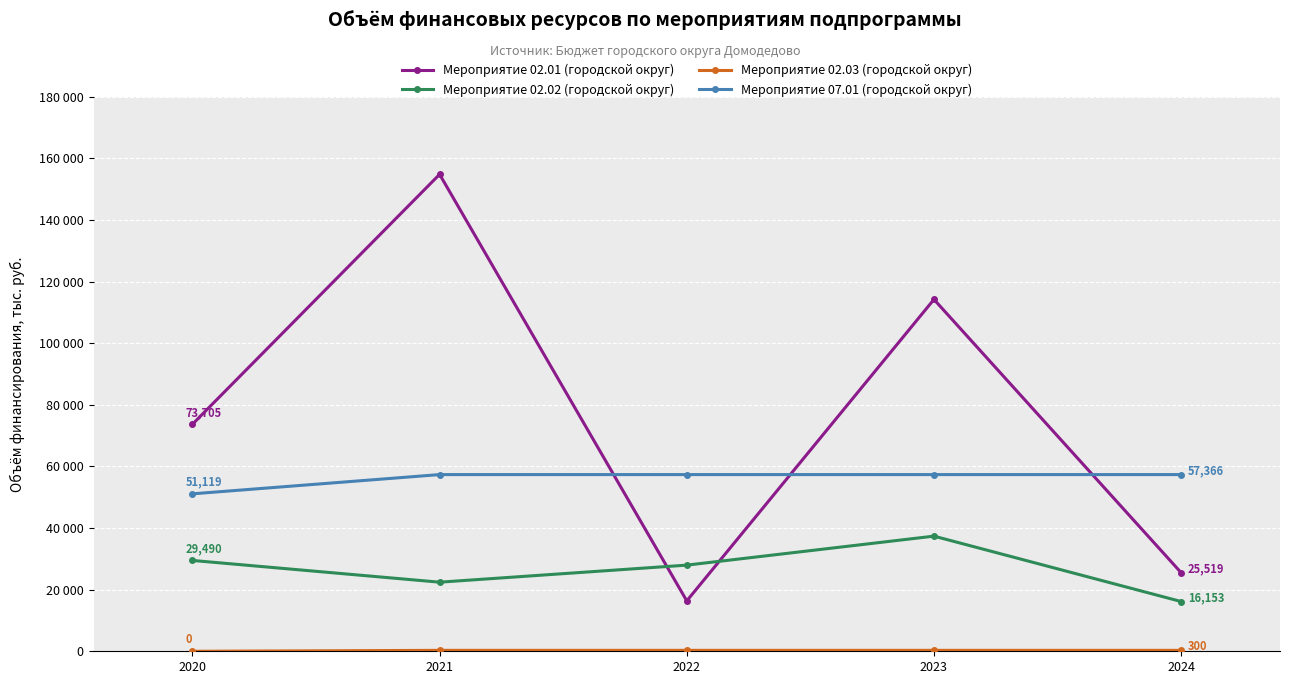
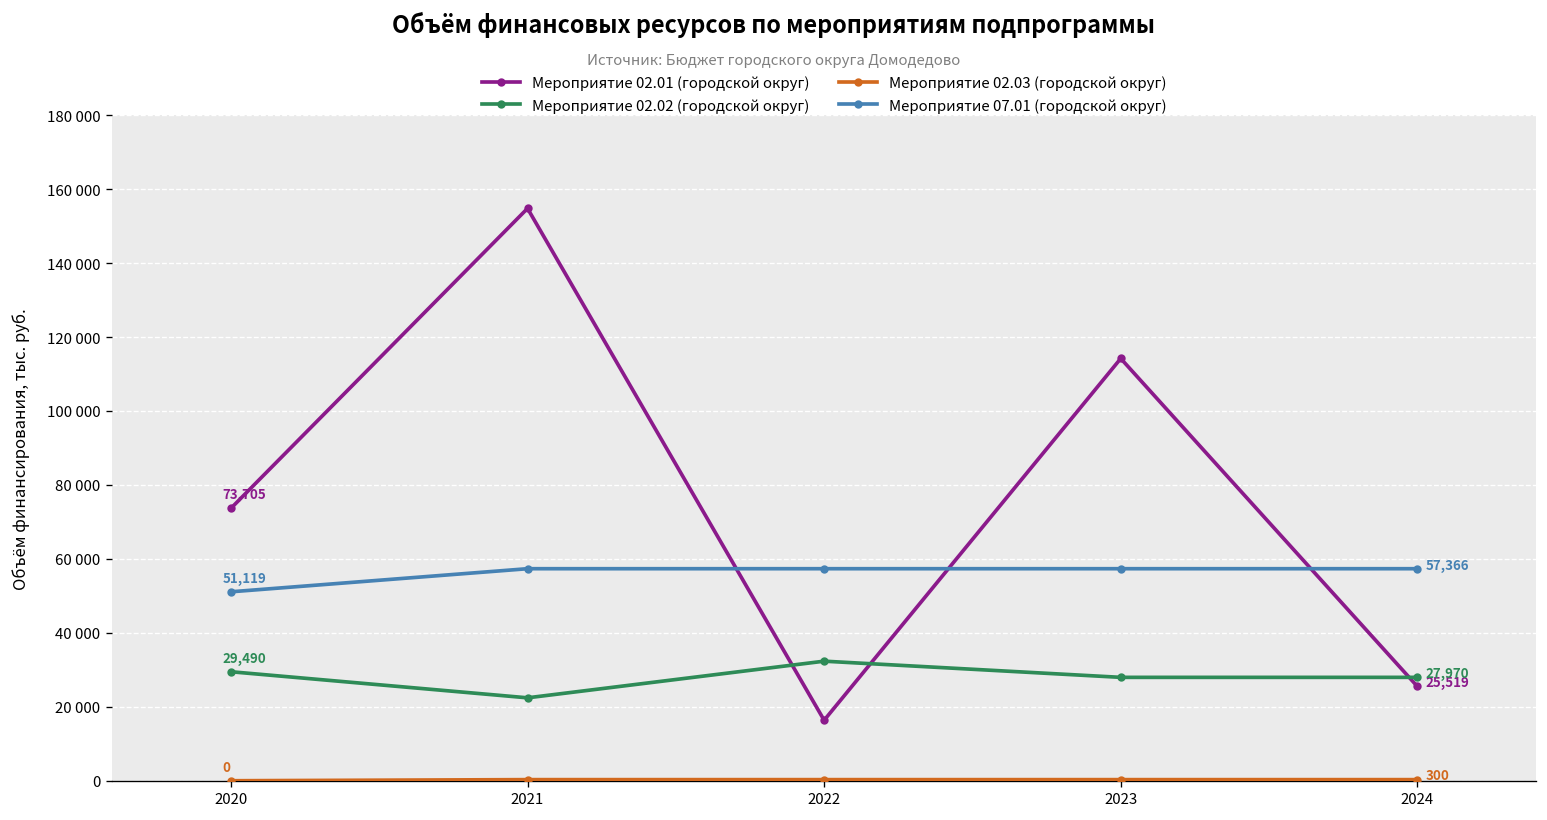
  {
    "Мероприятие 02.01 (городской округ)": {
      "2020": "73,705",
      "2024": "25,519"
    },
    "Мероприятие 02.02 (городской округ)": {
      "2020": "29,490",
-     "2022": "28000",
-     "2023": "37000",
-     "2024": "16,153"
+     "2022": "32000",
+     "2023": "28000",
+     "2024": "27,970"
    },
    "Мероприятие 02.03 (городской округ)": {
      "2020": "0",
      "2024": "300"
    },
    "Мероприятие 07.01 (городской округ)": {
      "2020": "51,119",
      "2024": "57,366"
    }
  }
